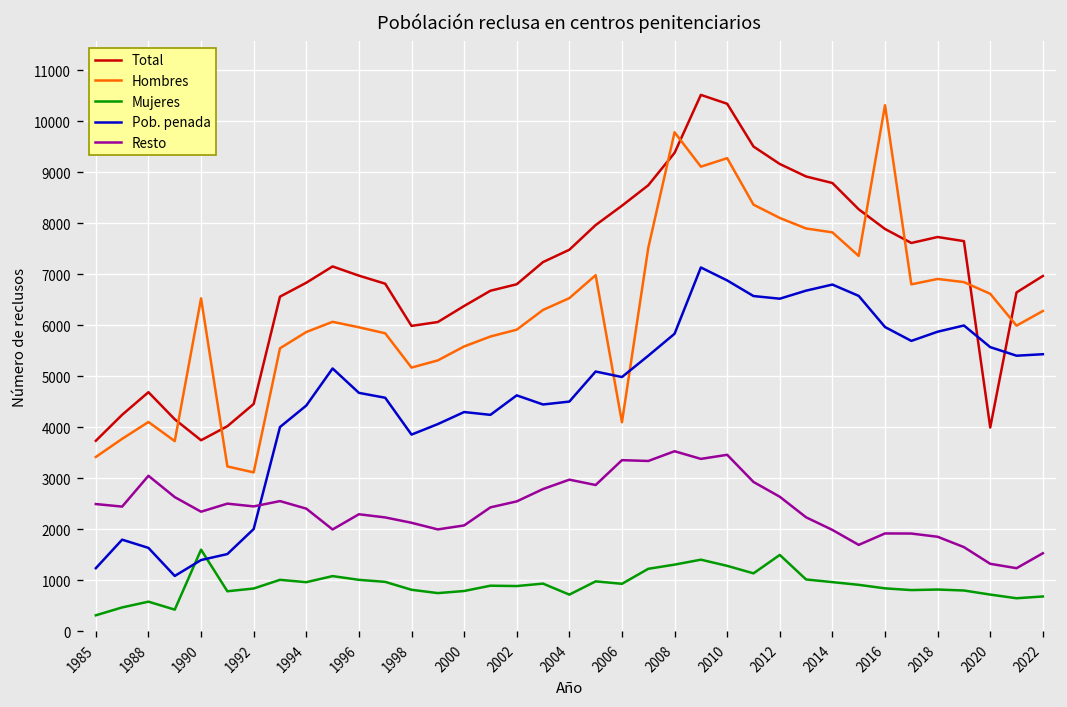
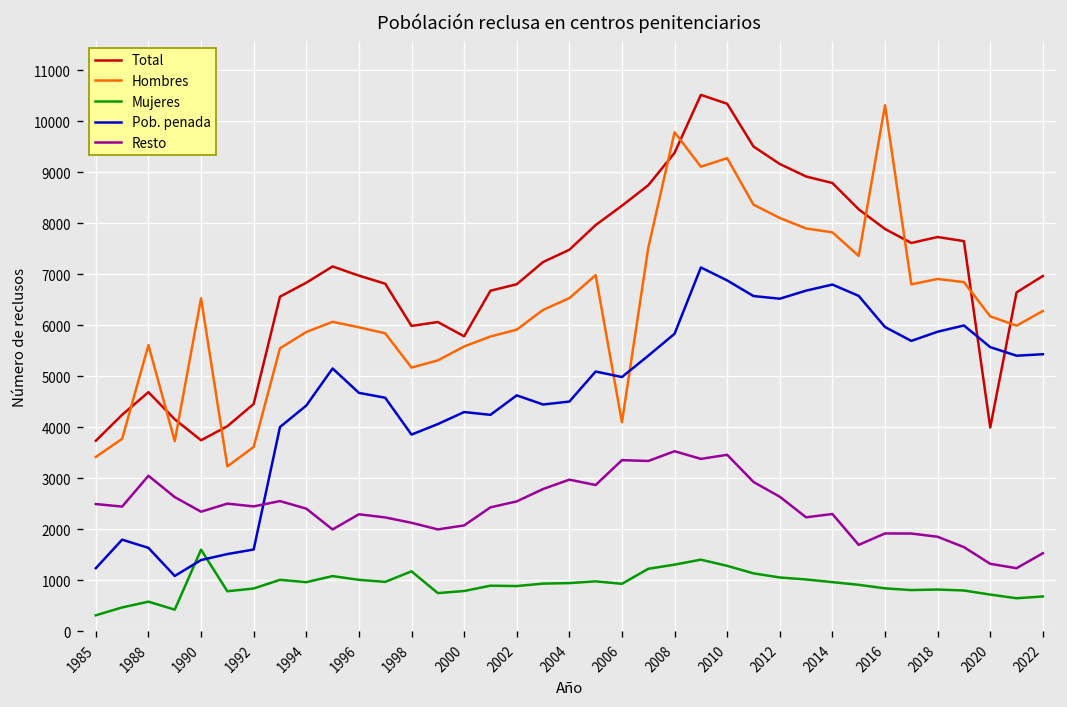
  {
    "Total": {
      "1985": 3700,
      "1988": 4700,
      "1990": 3700,
      "1992": 4500,
      "1994": 6800,
      "1996": 7000,
      "1998": 6000,
-     "2000": 6400,
+     "2000": 5800,
      "2002": 6800,
      "2004": 7500,
      "2006": 8300,
      "2008": 9400,
      "2010": 10300,
      "2012": 9200,
      "2014": 8800,
      "2016": 7900,
      "2018": 7700,
      "2020": 4000,
      "2022": 7000
    },
    "Hombres": {
      "1985": 3400,
-     "1988": 4100,
+     "1988": 5600,
      "1990": 6500,
-     "1992": 3100,
+     "1992": 3600,
      "1994": 5900,
      "1996": 6000,
      "1998": 5200,
      "2000": 5600,
      "2002": 5900,
      "2004": 6500,
      "2006": 4100,
      "2008": 9800,
      "2010": 9300,
      "2012": 8100,
      "2014": 7800,
      "2016": 10300,
      "2018": 6900,
-     "2020": 6600,
+     "2020": 6200,
      "2022": 6300
    },
    "Mujeres": {
      "1985": 300,
      "1988": 600,
      "1990": 1600,
      "1992": 800,
      "1994": 1000,
      "1996": 1000,
-     "1998": 800,
+     "1998": 1200,
      "2000": 800,
      "2002": 900,
-     "2004": 700,
+     "2004": 900,
      "2006": 900,
      "2008": 1300,
      "2010": 1300,
-     "2012": 1500,
+     "2012": 1100,
      "2014": 1000,
      "2016": 800,
      "2018": 800,
      "2020": 700,
      "2022": 700
    },
    "Pob. penada": {
      "1985": 1200,
      "1988": 1600,
      "1990": 1400,
-     "1992": 2000,
+     "1992": 1600,
      "1994": 4400,
      "1996": 4700,
      "1998": 3900,
      "2000": 4300,
      "2002": 4600,
      "2004": 4500,
      "2006": 5000,
      "2008": 5800,
      "2010": 6900,
      "2012": 6500,
      "2014": 6800,
      "2016": 6000,
      "2018": 5900,
      "2020": 5600,
      "2022": 5400
    },
    "Resto": {
      "1985": 2500,
      "1988": 3100,
      "1990": 2300,
      "1992": 2500,
      "1994": 2400,
      "1996": 2300,
      "1998": 2100,
      "2000": 2100,
      "2002": 2500,
      "2004": 3000,
      "2006": 3400,
      "2008": 3500,
      "2010": 3500,
      "2012": 2600,
-     "2014": 2000,
+     "2014": 2300,
      "2016": 1900,
      "2018": 1900,
      "2020": 1300,
      "2022": 1500
    }
  }
